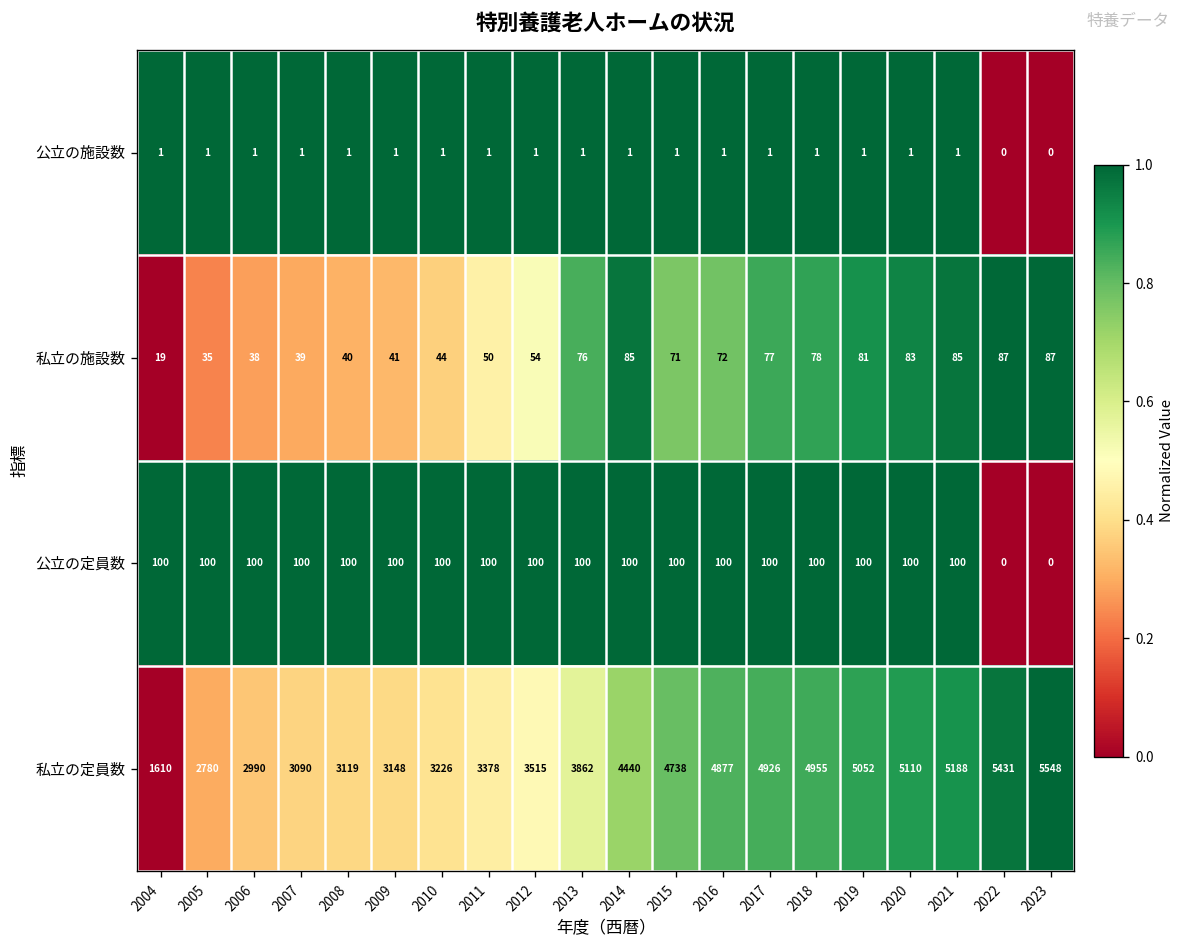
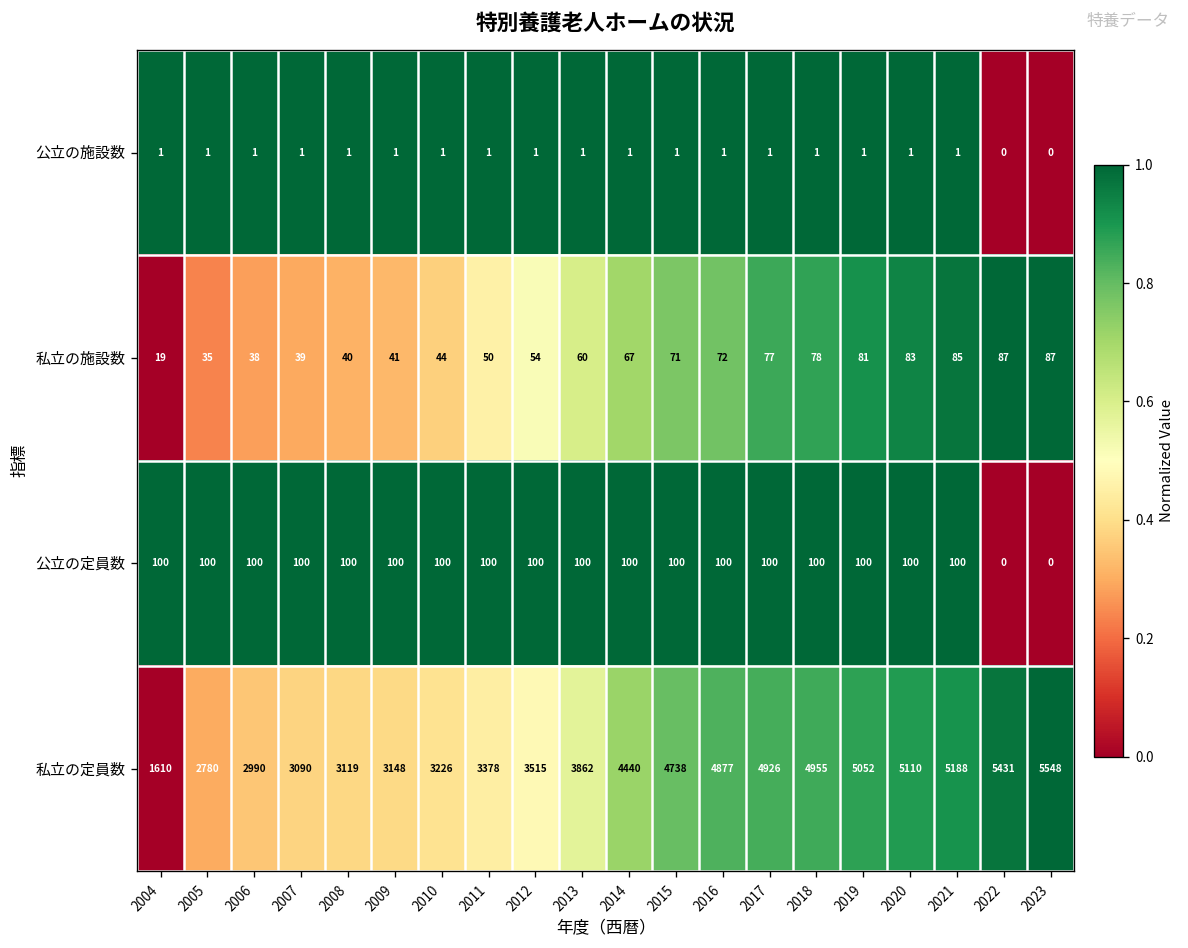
  {
    "公立の施設数": {
      "2004": 1,
      "2005": 1,
      "2006": 1,
      "2007": 1,
      "2008": 1,
      "2009": 1,
      "2010": 1,
      "2011": 1,
      "2012": 1,
      "2013": 1,
      "2014": 1,
      "2015": 1,
      "2016": 1,
      "2017": 1,
      "2018": 1,
      "2019": 1,
      "2020": 1,
      "2021": 1,
      "2022": 0,
      "2023": 0
    },
    "私立の施設数": {
      "2004": 19,
      "2005": 35,
      "2006": 38,
      "2007": 39,
      "2008": 40,
      "2009": 41,
      "2010": 44,
      "2011": 50,
      "2012": 54,
-     "2013": 76,
-     "2014": 85,
+     "2013": 60,
+     "2014": 67,
      "2015": 71,
      "2016": 72,
      "2017": 77,
      "2018": 78,
      "2019": 81,
      "2020": 83,
      "2021": 85,
      "2022": 87,
      "2023": 87
    },
    "公立の定員数": {
      "2004": 100,
      "2005": 100,
      "2006": 100,
      "2007": 100,
      "2008": 100,
      "2009": 100,
      "2010": 100,
      "2011": 100,
      "2012": 100,
      "2013": 100,
      "2014": 100,
      "2015": 100,
      "2016": 100,
      "2017": 100,
      "2018": 100,
      "2019": 100,
      "2020": 100,
      "2021": 100,
      "2022": 0,
      "2023": 0
    },
    "私立の定員数": {
      "2004": 1610,
      "2005": 2780,
      "2006": 2990,
      "2007": 3090,
      "2008": 3119,
      "2009": 3148,
      "2010": 3226,
      "2011": 3378,
      "2012": 3515,
      "2013": 3862,
      "2014": 4440,
      "2015": 4738,
      "2016": 4877,
      "2017": 4926,
      "2018": 4955,
      "2019": 5052,
      "2020": 5110,
      "2021": 5188,
      "2022": 5431,
      "2023": 5548
    }
  }
